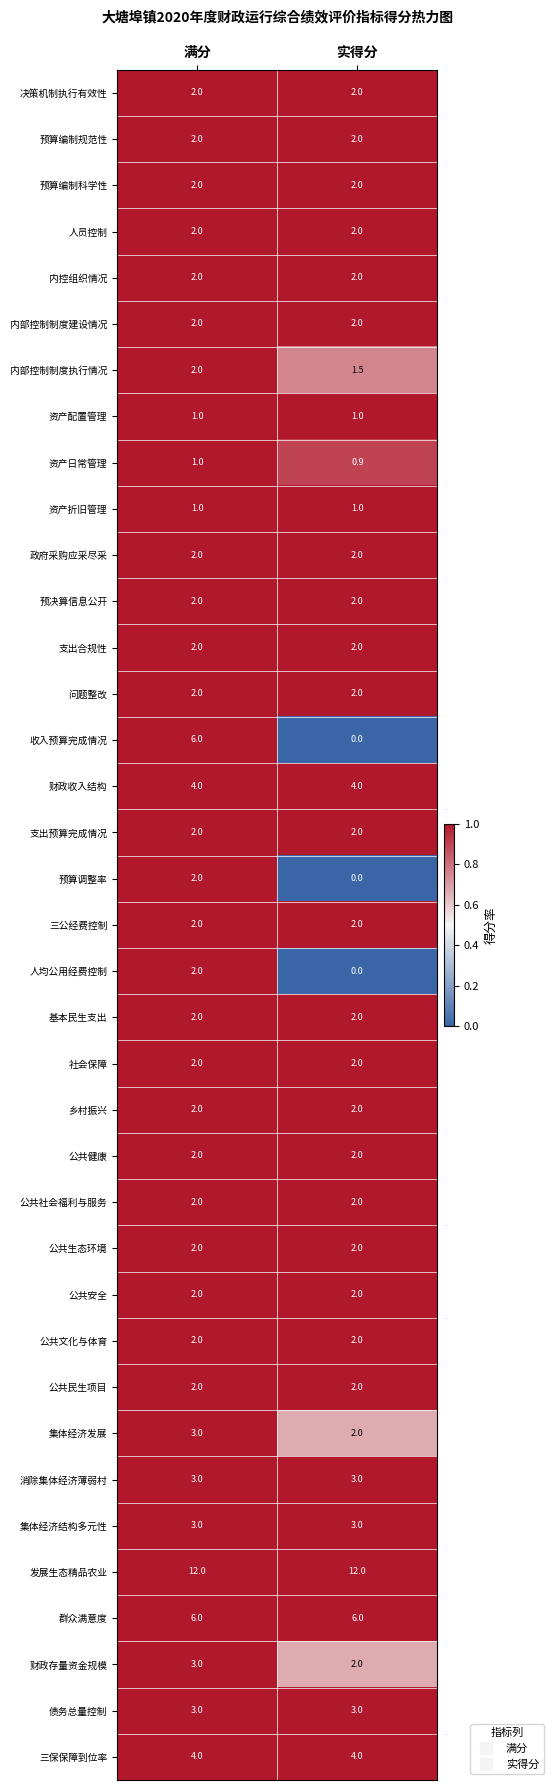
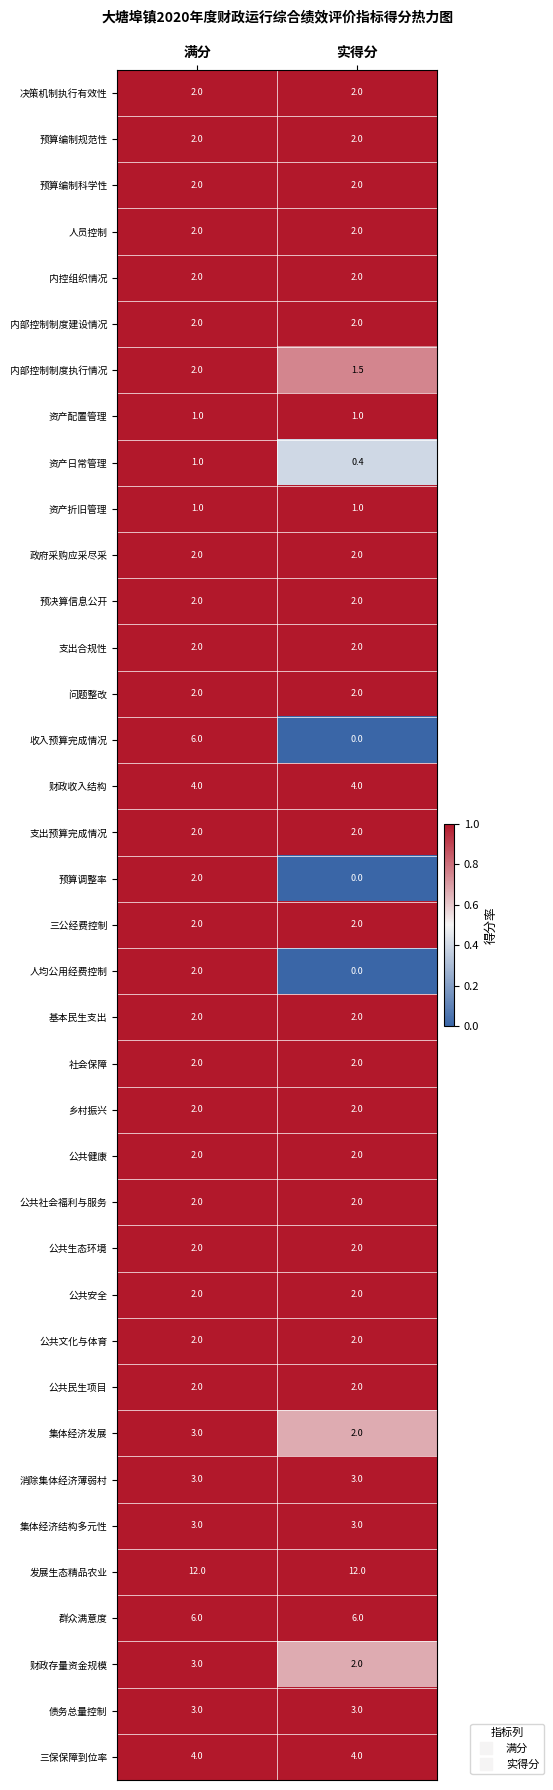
  {
    "决策机制执行有效性": {
      "满分": 2.0,
      "实得分": 2.0
    },
    "预算编制规范性": {
      "满分": 2.0,
      "实得分": 2.0
    },
    "预算编制科学性": {
      "满分": 2.0,
      "实得分": 2.0
    },
    "人员控制": {
      "满分": 2.0,
      "实得分": 2.0
    },
    "内控组织情况": {
      "满分": 2.0,
      "实得分": 2.0
    },
    "内部控制制度建设情况": {
      "满分": 2.0,
      "实得分": 2.0
    },
    "内部控制制度执行情况": {
      "满分": 2.0,
      "实得分": 1.5
    },
    "资产配置管理": {
      "满分": 1.0,
      "实得分": 1.0
    },
    "资产日常管理": {
      "满分": 1.0,
-     "实得分": 0.9
+     "实得分": 0.4
    },
    "资产折旧管理": {
      "满分": 1.0,
      "实得分": 1.0
    },
    "政府采购应采尽采": {
      "满分": 2.0,
      "实得分": 2.0
    },
    "预决算信息公开": {
      "满分": 2.0,
      "实得分": 2.0
    },
    "支出合规性": {
      "满分": 2.0,
      "实得分": 2.0
    },
    "问题整改": {
      "满分": 2.0,
      "实得分": 2.0
    },
    "收入预算完成情况": {
      "满分": 6.0,
      "实得分": 0.0
    },
    "财政收入结构": {
      "满分": 4.0,
      "实得分": 4.0
    },
    "支出预算完成情况": {
      "满分": 2.0,
      "实得分": 2.0
    },
    "预算调整率": {
      "满分": 2.0,
      "实得分": 0.0
    },
    "三公经费控制": {
      "满分": 2.0,
      "实得分": 2.0
    },
    "人均公用经费控制": {
      "满分": 2.0,
      "实得分": 0.0
    },
    "基本民生支出": {
      "满分": 2.0,
      "实得分": 2.0
    },
    "社会保障": {
      "满分": 2.0,
      "实得分": 2.0
    },
    "乡村振兴": {
      "满分": 2.0,
      "实得分": 2.0
    },
    "公共健康": {
      "满分": 2.0,
      "实得分": 2.0
    },
    "公共社会福利与服务": {
      "满分": 2.0,
      "实得分": 2.0
    },
    "公共生态环境": {
      "满分": 2.0,
      "实得分": 2.0
    },
    "公共安全": {
      "满分": 2.0,
      "实得分": 2.0
    },
    "公共文化与体育": {
      "满分": 2.0,
      "实得分": 2.0
    },
    "公共民生项目": {
      "满分": 2.0,
      "实得分": 2.0
    },
    "集体经济发展": {
      "满分": 3.0,
      "实得分": 2.0
    },
    "消除集体经济薄弱村": {
      "满分": 3.0,
      "实得分": 3.0
    },
    "集体经济结构多元性": {
      "满分": 3.0,
      "实得分": 3.0
    },
    "发展生态精品农业": {
      "满分": 12.0,
      "实得分": 12.0
    },
    "群众满意度": {
      "满分": 6.0,
      "实得分": 6.0
    },
    "财政存量资金规模": {
      "满分": 3.0,
      "实得分": 2.0
    },
    "债务总量控制": {
      "满分": 3.0,
      "实得分": 3.0
    },
    "三保保障到位率": {
      "满分": 4.0,
      "实得分": 4.0
    }
  }
